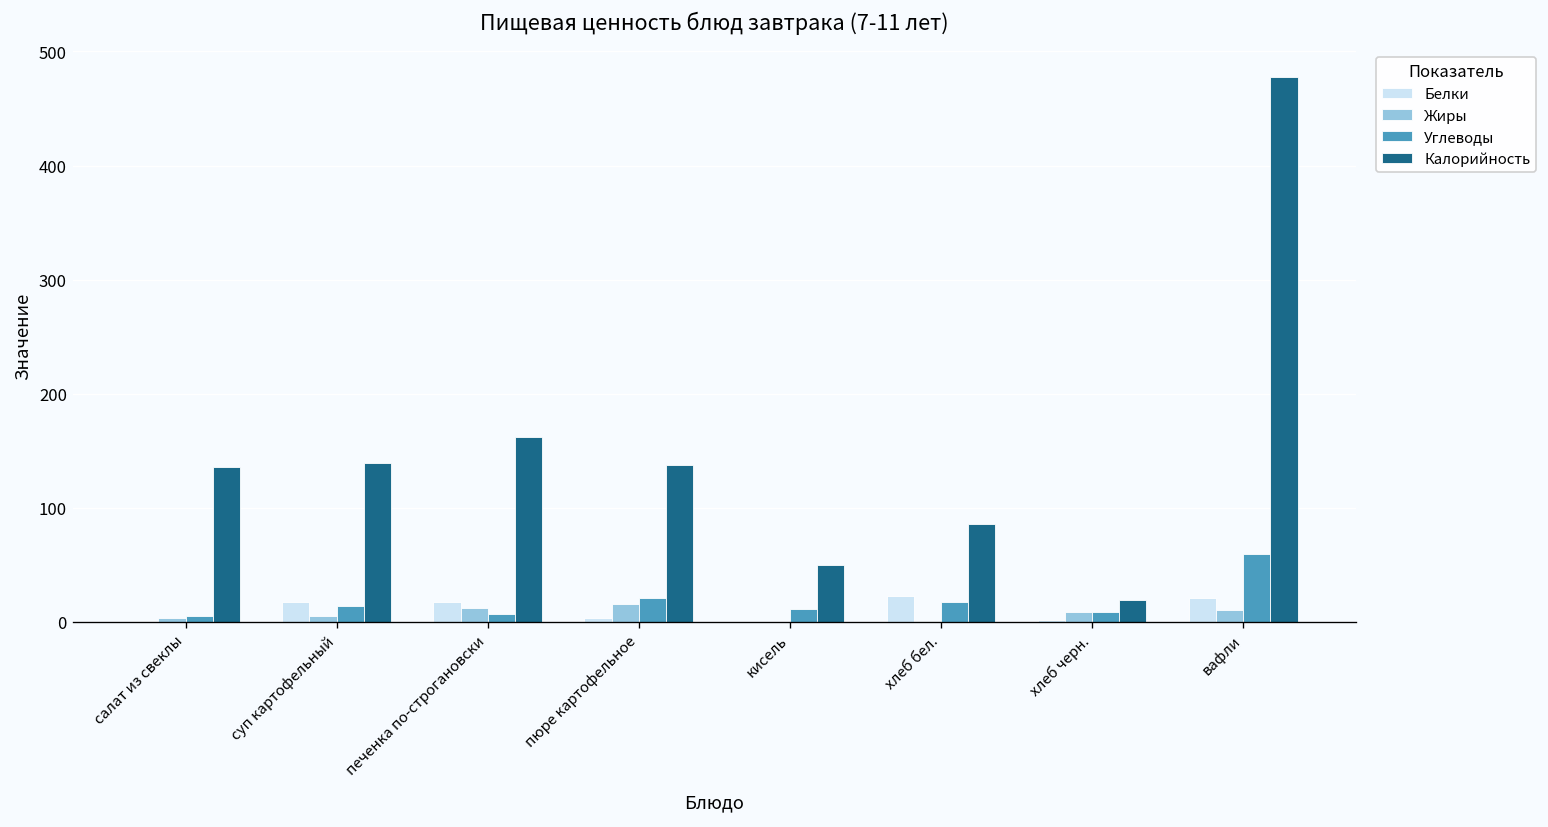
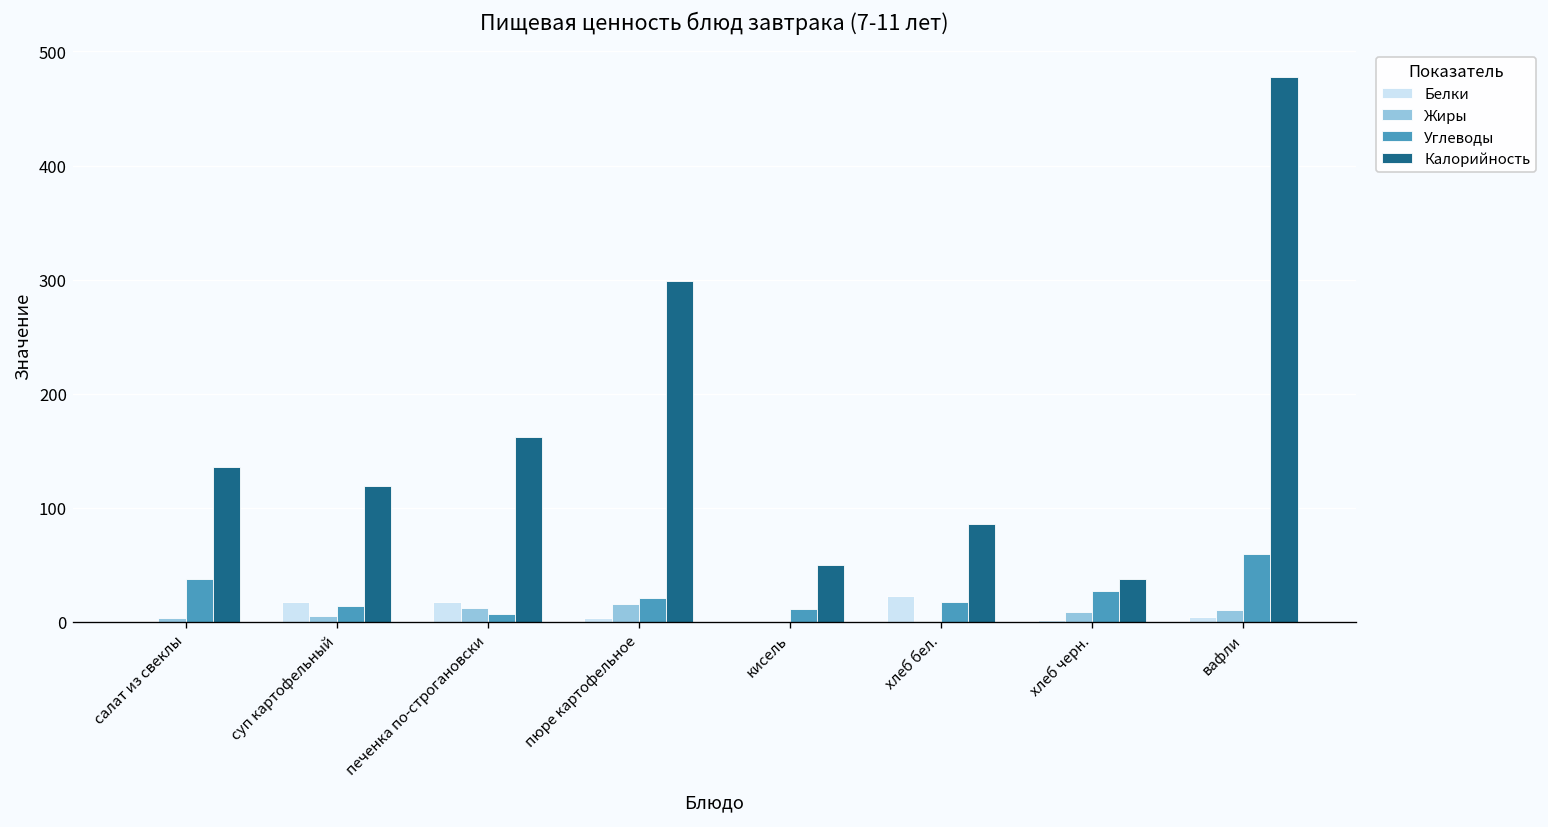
  {
    "Белки": {
      "суп картофельный": 20,
      "печенка по-строгановски": 20,
      "пюре картофельное": 0,
      "кисель": 0,
      "хлеб бел.": 20,
-     "вафли": 20
+     "вафли": 0
    },
    "Жиры": {
      "салат из свеклы": 0,
      "суп картофельный": 0,
      "печенка по-строгановски": 10,
      "пюре картофельное": 20,
      "кисель": 0,
      "хлеб черн.": 10,
      "вафли": 10
    },
    "Углеводы": {
-     "салат из свеклы": 10,
+     "салат из свеклы": 40,
      "суп картофельный": 10,
      "печенка по-строгановски": 10,
      "пюре картофельное": 20,
      "кисель": 10,
      "хлеб бел.": 20,
-     "хлеб черн.": 10,
+     "хлеб черн.": 30,
      "вафли": 60
    },
    "Калорийность": {
      "салат из свеклы": 140,
-     "суп картофельный": 140,
+     "суп картофельный": 120,
      "печенка по-строгановски": 160,
-     "пюре картофельное": 140,
+     "пюре картофельное": 300,
      "кисель": 50,
      "хлеб бел.": 90,
-     "хлеб черн.": 20,
+     "хлеб черн.": 40,
      "вафли": 480
    }
  }
